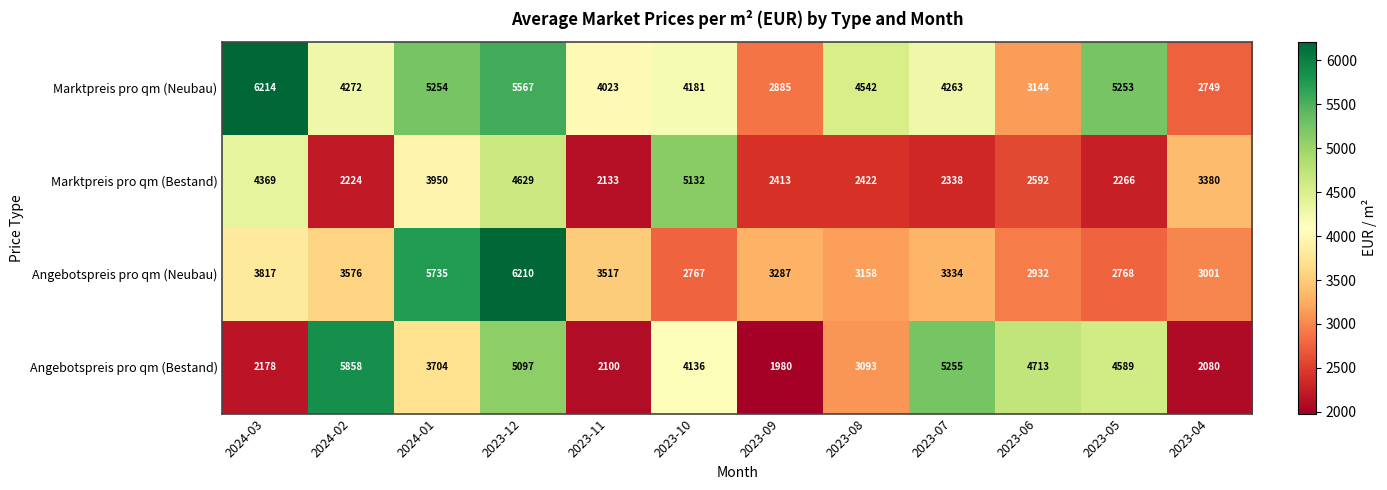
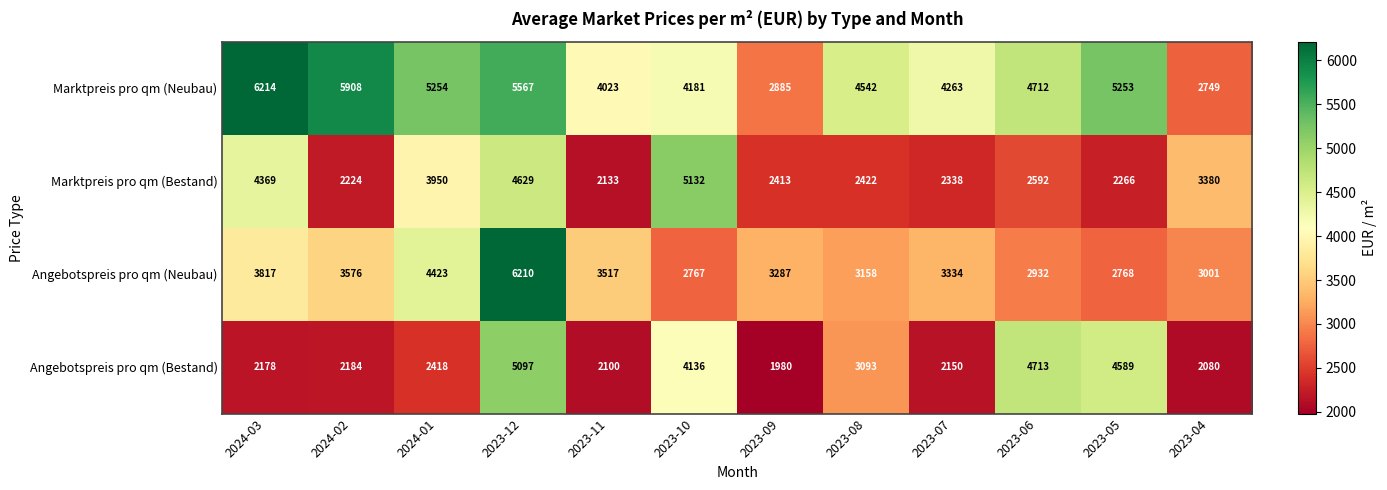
  {
    "Marktpreis pro qm (Neubau)": {
      "2024-03": 6214,
-     "2024-02": 4272,
+     "2024-02": 5908,
      "2024-01": 5254,
      "2023-12": 5567,
      "2023-11": 4023,
      "2023-10": 4181,
      "2023-09": 2885,
      "2023-08": 4542,
      "2023-07": 4263,
-     "2023-06": 3144,
+     "2023-06": 4712,
      "2023-05": 5253,
      "2023-04": 2749
    },
    "Marktpreis pro qm (Bestand)": {
      "2024-03": 4369,
      "2024-02": 2224,
      "2024-01": 3950,
      "2023-12": 4629,
      "2023-11": 2133,
      "2023-10": 5132,
      "2023-09": 2413,
      "2023-08": 2422,
      "2023-07": 2338,
      "2023-06": 2592,
      "2023-05": 2266,
      "2023-04": 3380
    },
    "Angebotspreis pro qm (Neubau)": {
      "2024-03": 3817,
      "2024-02": 3576,
-     "2024-01": 5735,
+     "2024-01": 4423,
      "2023-12": 6210,
      "2023-11": 3517,
      "2023-10": 2767,
      "2023-09": 3287,
      "2023-08": 3158,
      "2023-07": 3334,
      "2023-06": 2932,
      "2023-05": 2768,
      "2023-04": 3001
    },
    "Angebotspreis pro qm (Bestand)": {
      "2024-03": 2178,
-     "2024-02": 5858,
-     "2024-01": 3704,
+     "2024-02": 2184,
+     "2024-01": 2418,
      "2023-12": 5097,
      "2023-11": 2100,
      "2023-10": 4136,
      "2023-09": 1980,
      "2023-08": 3093,
-     "2023-07": 5255,
+     "2023-07": 2150,
      "2023-06": 4713,
      "2023-05": 4589,
      "2023-04": 2080
    }
  }
